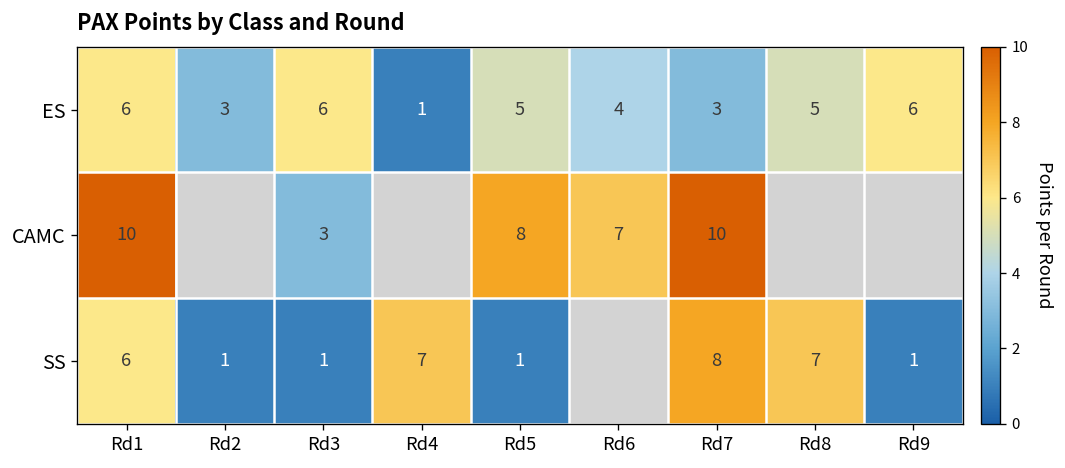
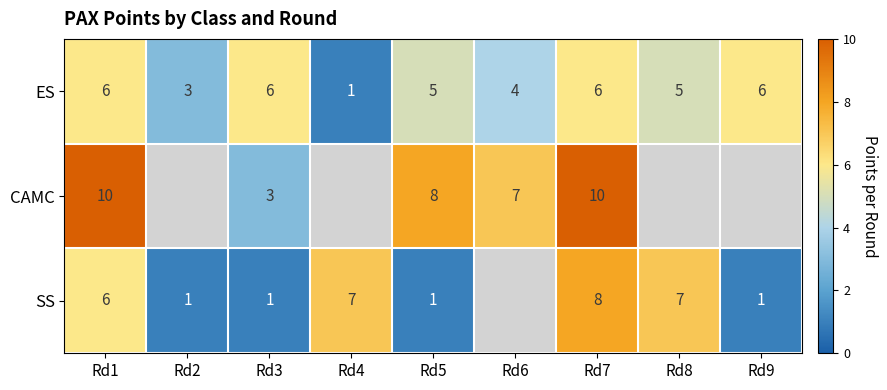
  {
    "ES": {
      "Rd1": 6,
      "Rd2": 3,
      "Rd3": 6,
      "Rd4": 1,
      "Rd5": 5,
      "Rd6": 4,
-     "Rd7": 3,
+     "Rd7": 6,
      "Rd8": 5,
      "Rd9": 6
    },
    "CAMC": {
      "Rd1": 10,
      "Rd3": 3,
      "Rd5": 8,
      "Rd6": 7,
      "Rd7": 10
    },
    "SS": {
      "Rd1": 6,
      "Rd2": 1,
      "Rd3": 1,
      "Rd4": 7,
      "Rd5": 1,
      "Rd7": 8,
      "Rd8": 7,
      "Rd9": 1
    }
  }
